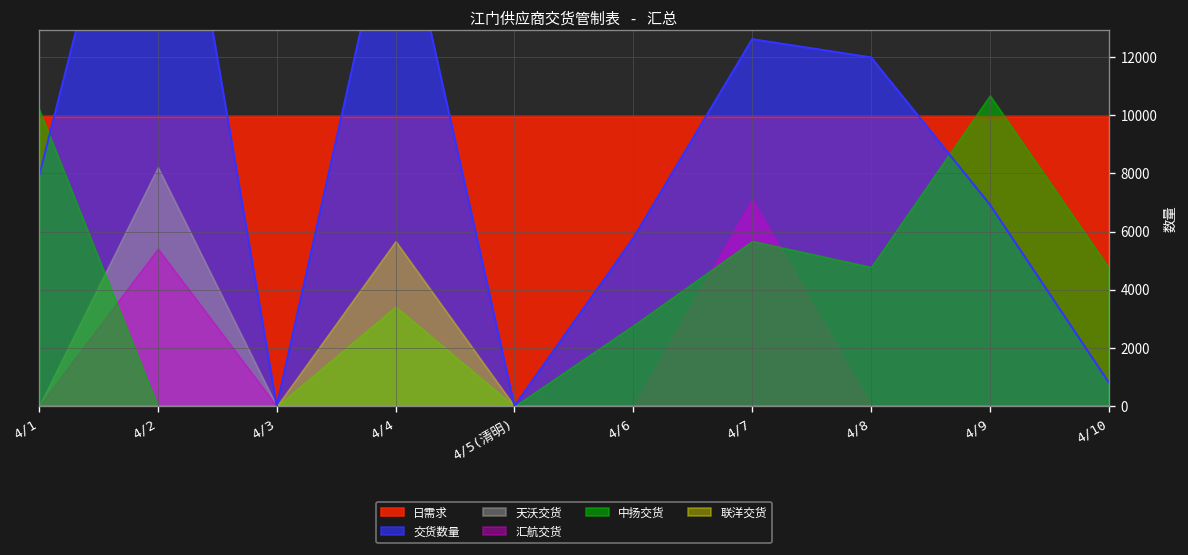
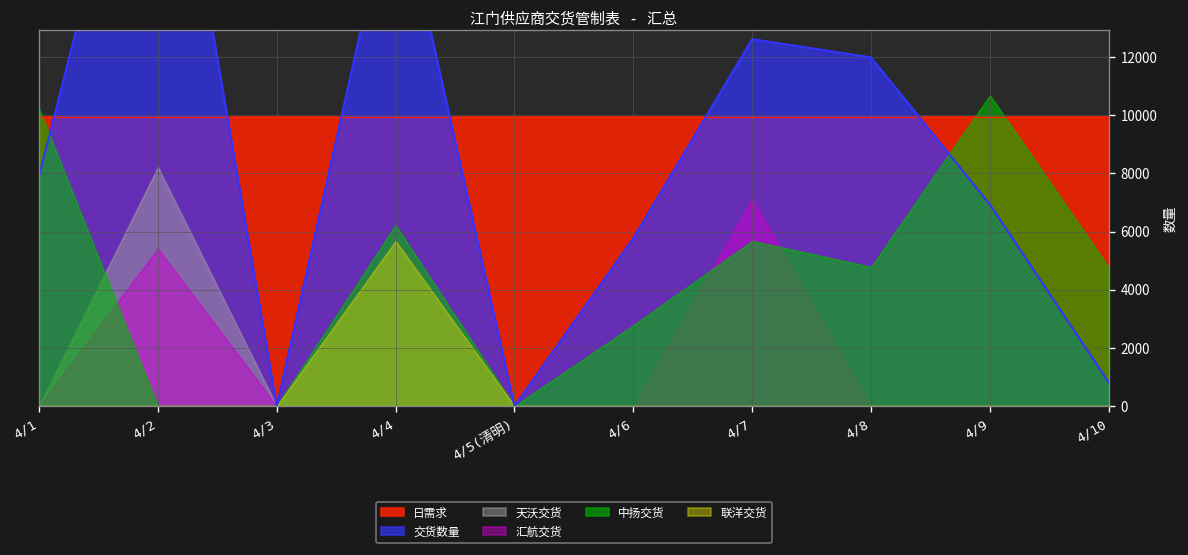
  {
    "日需求": {
      "4/1": 9900,
      "4/2": 9900,
      "4/3": 9900,
      "4/4": 9900,
      "4/5(清明)": 9900,
      "4/6": 9900,
      "4/7": 9900,
      "4/8": 9900,
      "4/9": 9900,
      "4/10": 9900
    },
    "交货数量": {
      "4/1": 7900,
      "4/6": 5800,
      "4/7": 12600,
      "4/8": 12000,
      "4/9": 6900,
      "4/10": 800
    },
    "天沃交货": {
      "4/2": 8200
    },
    "汇航交货": {
      "4/2": 5400,
      "4/7": 7100
    },
    "中扬交货": {
      "4/1": 10200,
-     "4/4": 3400,
+     "4/4": 6200,
      "4/6": 2800,
      "4/7": 5700,
      "4/8": 4800,
      "4/9": 10700,
      "4/10": 4800
    },
    "联洋交货": {
      "4/4": 5700
    }
  }
